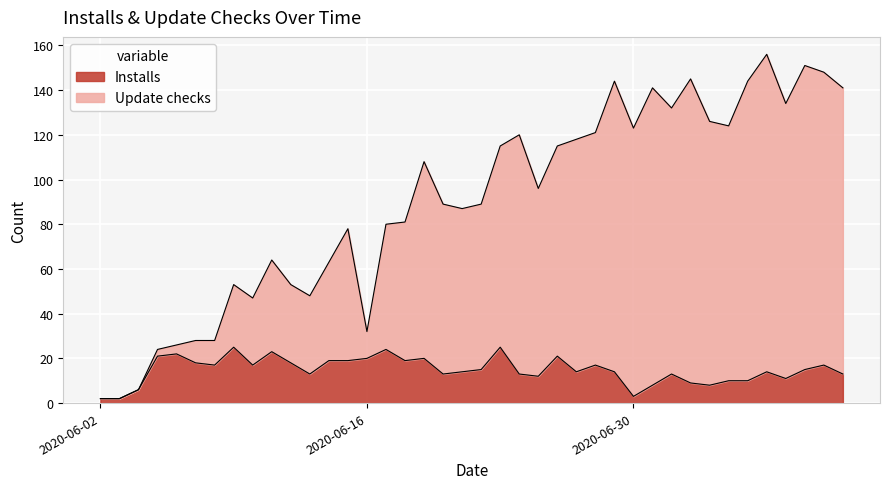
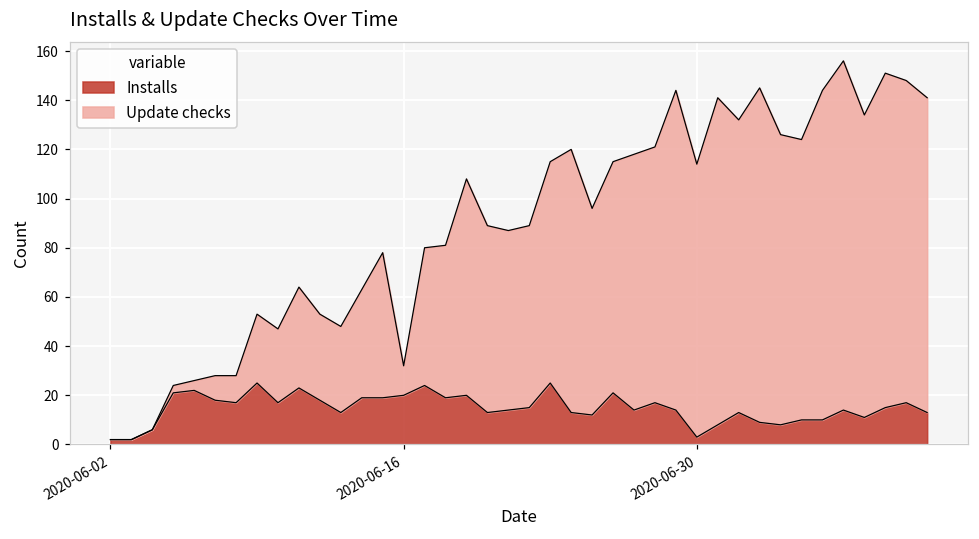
  {
    "Installs": {
      "2020-06-16": 20,
      "2020-06-30": 3
    },
    "Update checks": {
      "2020-06-16": 12,
-     "2020-06-30": 120
+     "2020-06-30": 111
    }
  }
